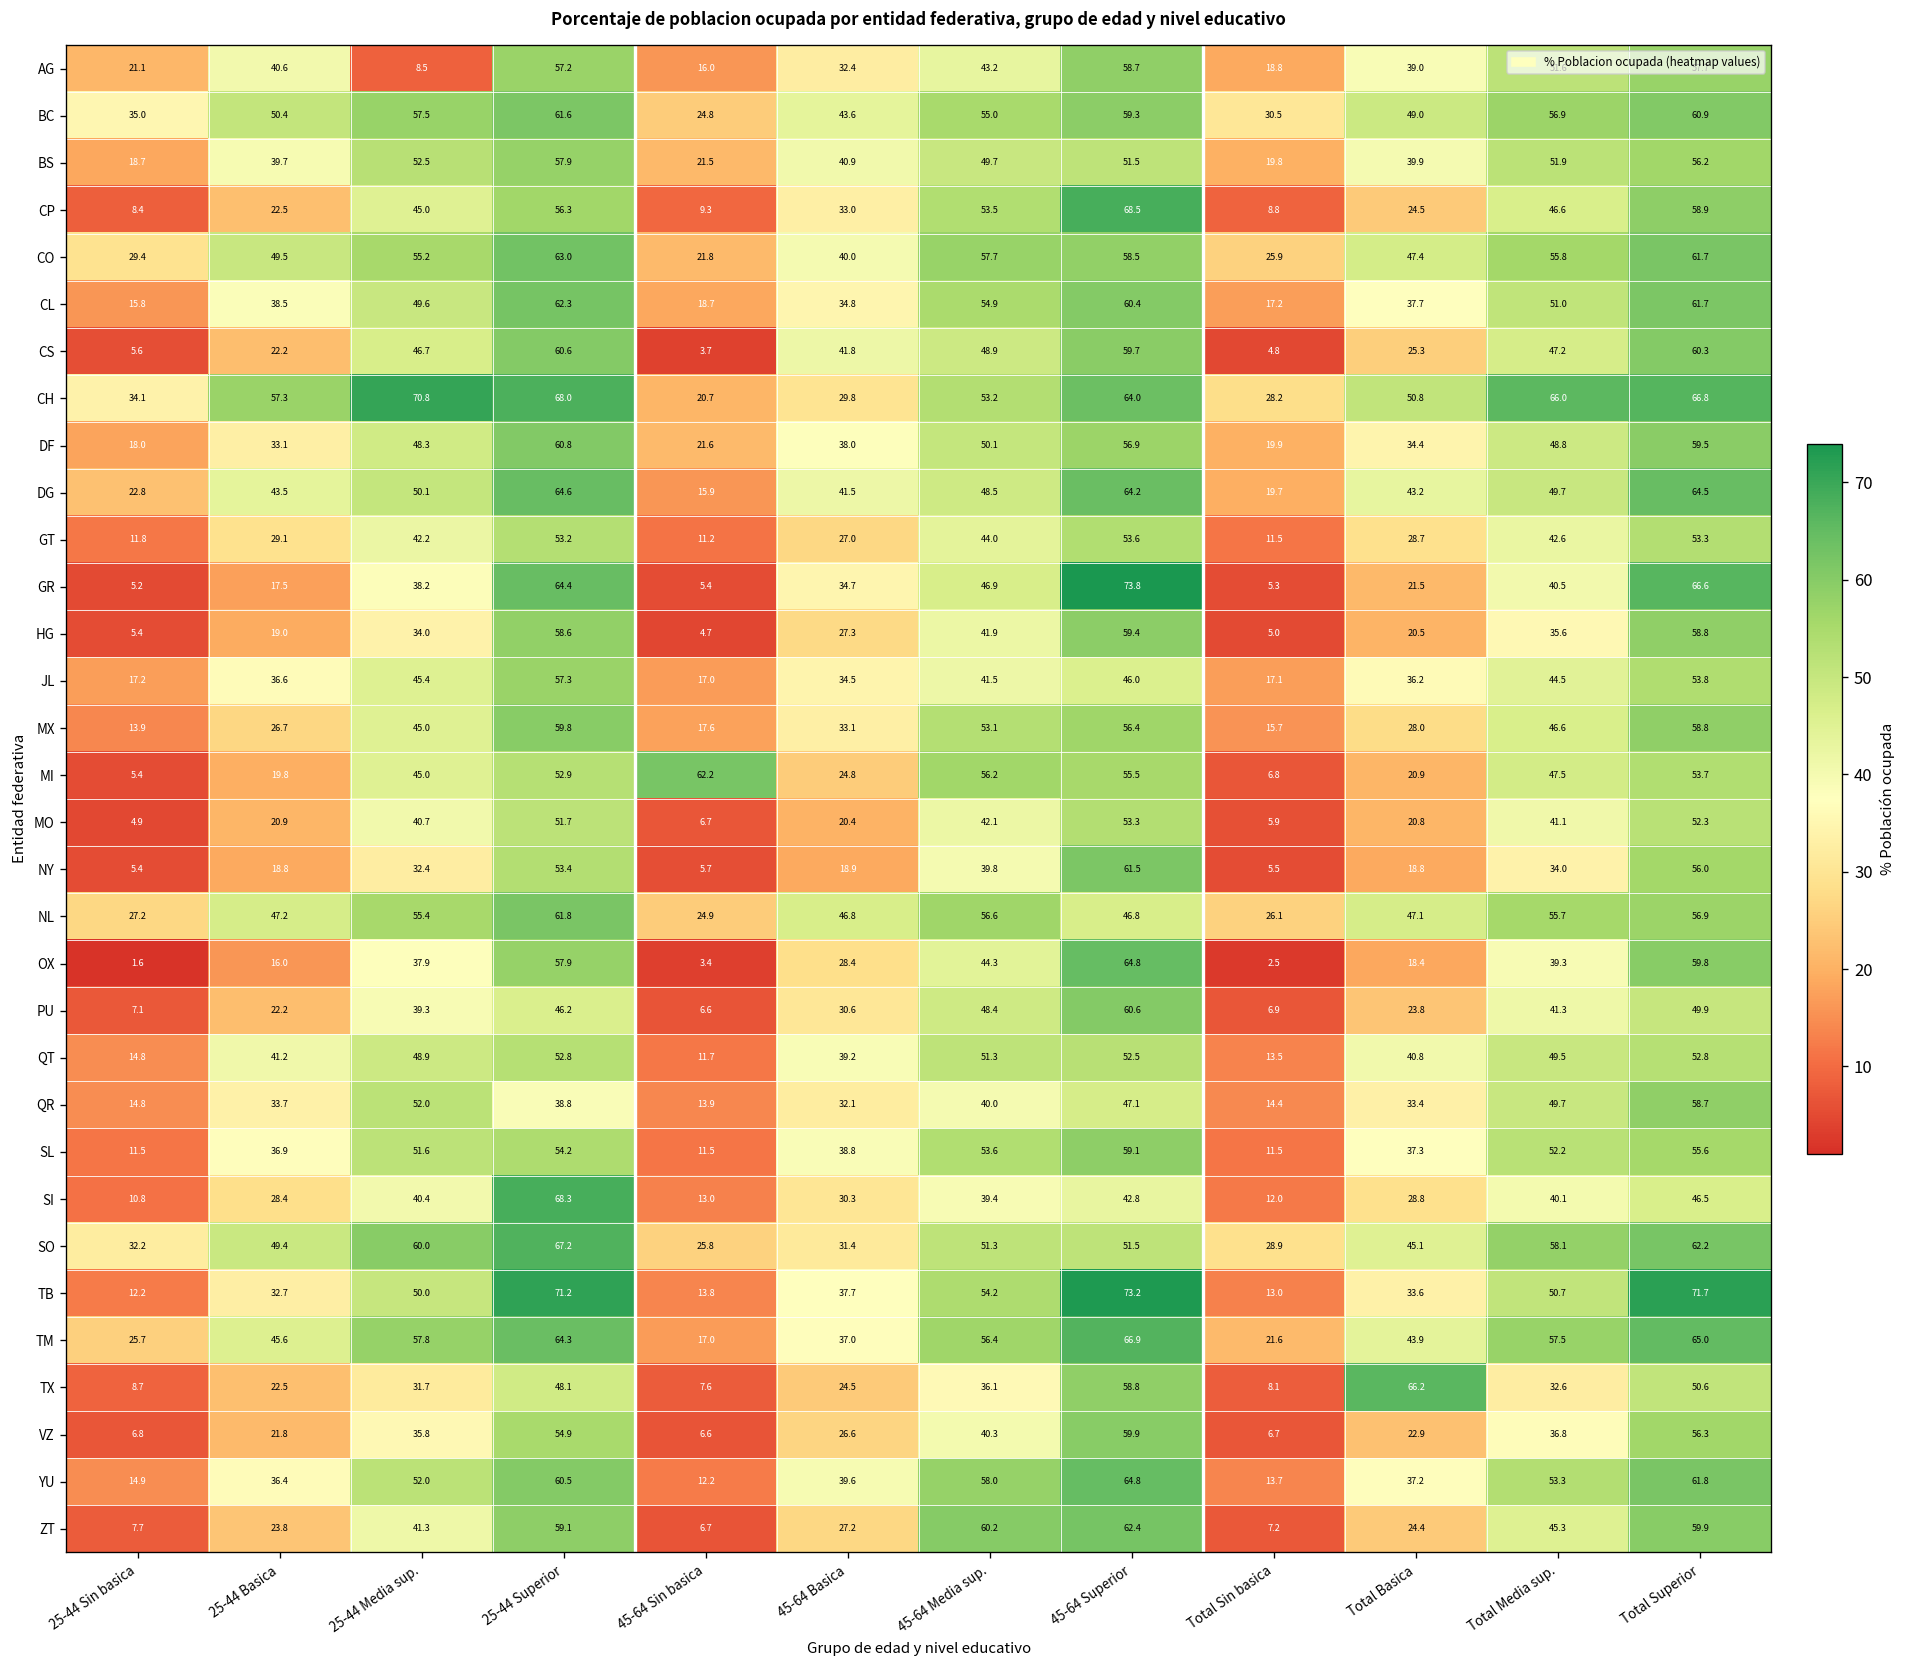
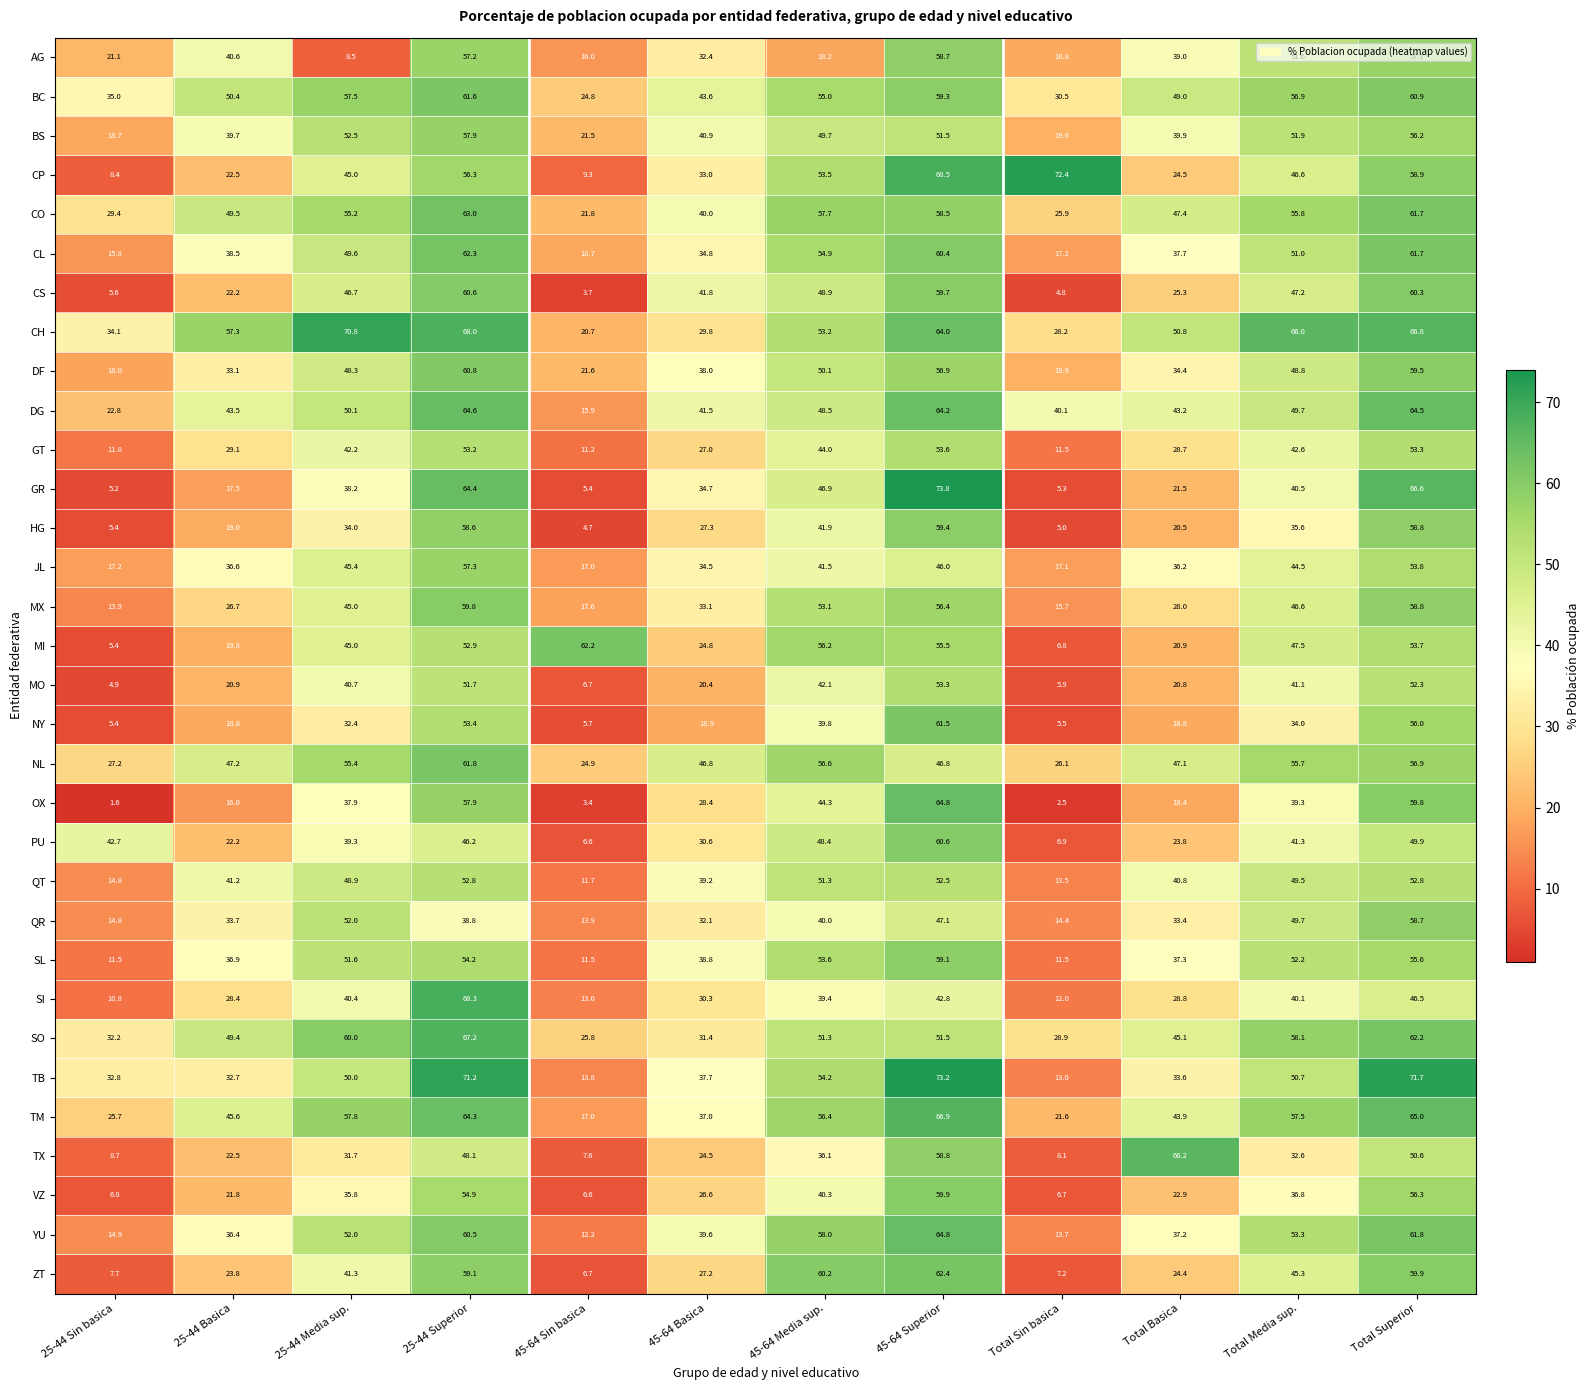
  {
    "AG": {
      "25-44 Sin basica": 21.1,
      "25-44 Basica": 40.6,
      "25-44 Media sup.": 8.5,
      "25-44 Superior": 57.2,
      "45-64 Sin basica": 16.0,
      "45-64 Basica": 32.4,
-     "45-64 Media sup.": 43.2,
+     "45-64 Media sup.": 18.2,
      "45-64 Superior": 58.7,
      "Total Sin basica": 18.8,
      "Total Basica": 39.0
    },
    "CP": {
      "25-44 Sin basica": 8.4,
      "25-44 Basica": 22.5,
      "25-44 Media sup.": 45.0,
      "25-44 Superior": 56.3,
      "45-64 Sin basica": 9.3,
      "45-64 Basica": 33.0,
      "45-64 Media sup.": 53.5,
      "45-64 Superior": 68.5,
-     "Total Sin basica": 8.8,
+     "Total Sin basica": 72.4,
      "Total Basica": 24.5,
      "Total Media sup.": 46.6,
      "Total Superior": 58.9
    },
    "DG": {
      "25-44 Sin basica": 22.8,
      "25-44 Basica": 43.5,
      "25-44 Media sup.": 50.1,
      "25-44 Superior": 64.6,
      "45-64 Sin basica": 15.9,
      "45-64 Basica": 41.5,
      "45-64 Media sup.": 48.5,
      "45-64 Superior": 64.2,
-     "Total Sin basica": 19.7,
+     "Total Sin basica": 40.1,
      "Total Basica": 43.2,
      "Total Media sup.": 49.7,
      "Total Superior": 64.5
    },
    "PU": {
-     "25-44 Sin basica": 7.1,
+     "25-44 Sin basica": 42.7,
      "25-44 Basica": 22.2,
      "25-44 Media sup.": 39.3,
      "25-44 Superior": 46.2,
      "45-64 Sin basica": 6.6,
      "45-64 Basica": 30.6,
      "45-64 Media sup.": 48.4,
      "45-64 Superior": 60.6,
      "Total Sin basica": 6.9,
      "Total Basica": 23.8,
      "Total Media sup.": 41.3,
      "Total Superior": 49.9
    },
    "TB": {
-     "25-44 Sin basica": 12.2,
+     "25-44 Sin basica": 32.8,
      "25-44 Basica": 32.7,
      "25-44 Media sup.": 50.0,
      "25-44 Superior": 71.2,
      "45-64 Sin basica": 13.8,
      "45-64 Basica": 37.7,
      "45-64 Media sup.": 54.2,
      "45-64 Superior": 73.2,
      "Total Sin basica": 13.0,
      "Total Basica": 33.6,
      "Total Media sup.": 50.7,
      "Total Superior": 71.7
    }
  }
